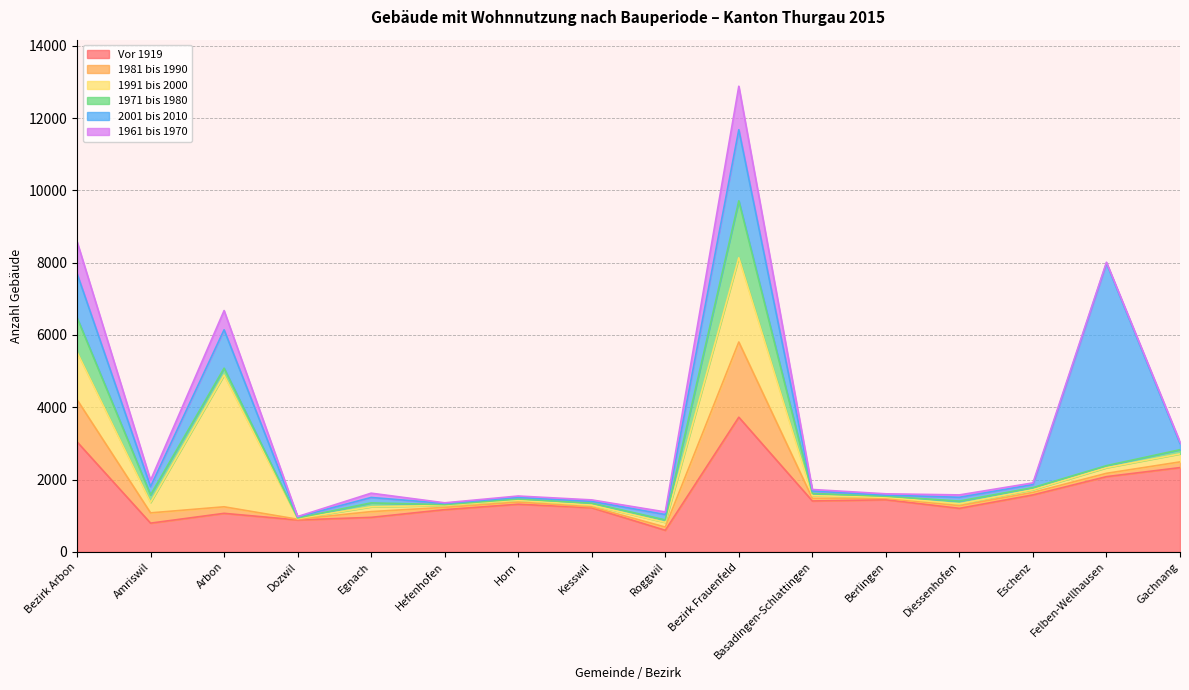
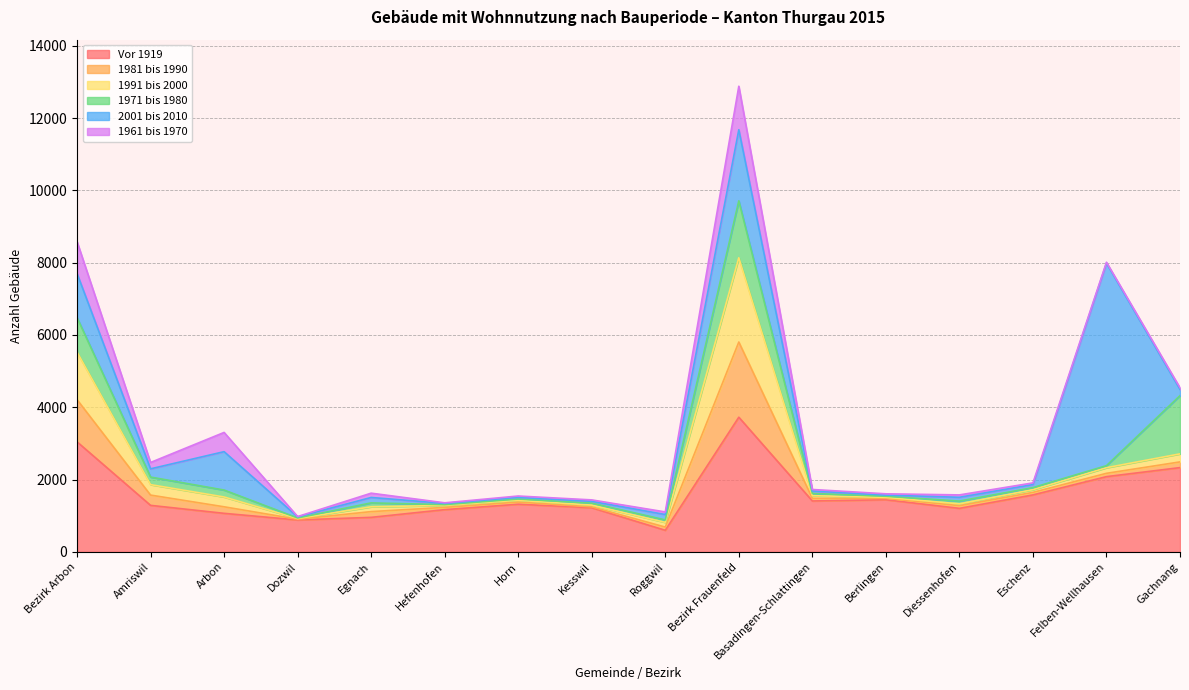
  {
    "Vor 1919": {
      "Bezirk Arbon": 3000,
-     "Amriswil": 800,
+     "Amriswil": 1300,
      "Arbon": 1100,
      "Egnach": 1000,
      "Roggwil": 600,
      "Bezirk Frauenfeld": 3700,
      "Basadingen-Schlattingen": 1400,
      "Diessenhofen": 1200,
      "Felben-Wellhausen": 2100,
      "Gachnang": 2300
    },
    "1981 bis 1990": {
      "Bezirk Arbon": 1200,
      "Amriswil": 300,
      "Arbon": 200,
      "Egnach": 200,
      "Roggwil": 100,
      "Bezirk Frauenfeld": 2100,
      "Basadingen-Schlattingen": 100,
      "Felben-Wellhausen": 100,
      "Gachnang": 200
    },
    "1991 bis 2000": {
      "Bezirk Arbon": 1300,
      "Amriswil": 300,
-     "Arbon": 3600,
+     "Arbon": 300,
      "Egnach": 100,
      "Bezirk Frauenfeld": 2300,
      "Gachnang": 200
    },
    "1971 bis 1980": {
      "Bezirk Arbon": 1000,
      "Amriswil": 200,
      "Arbon": 200,
      "Egnach": 100,
      "Bezirk Frauenfeld": 1600,
      "Diessenhofen": 100,
-     "Gachnang": 100
+     "Gachnang": 1600
    },
    "2001 bis 2010": {
      "Bezirk Arbon": 1200,
      "Amriswil": 200,
      "Arbon": 1100,
      "Egnach": 200,
      "Roggwil": 100,
      "Bezirk Frauenfeld": 2000
    },
    "1961 bis 1970": {
      "Bezirk Arbon": 900,
      "Amriswil": 200,
      "Arbon": 500,
      "Egnach": 100,
      "Roggwil": 100,
      "Bezirk Frauenfeld": 1200
    }
  }
